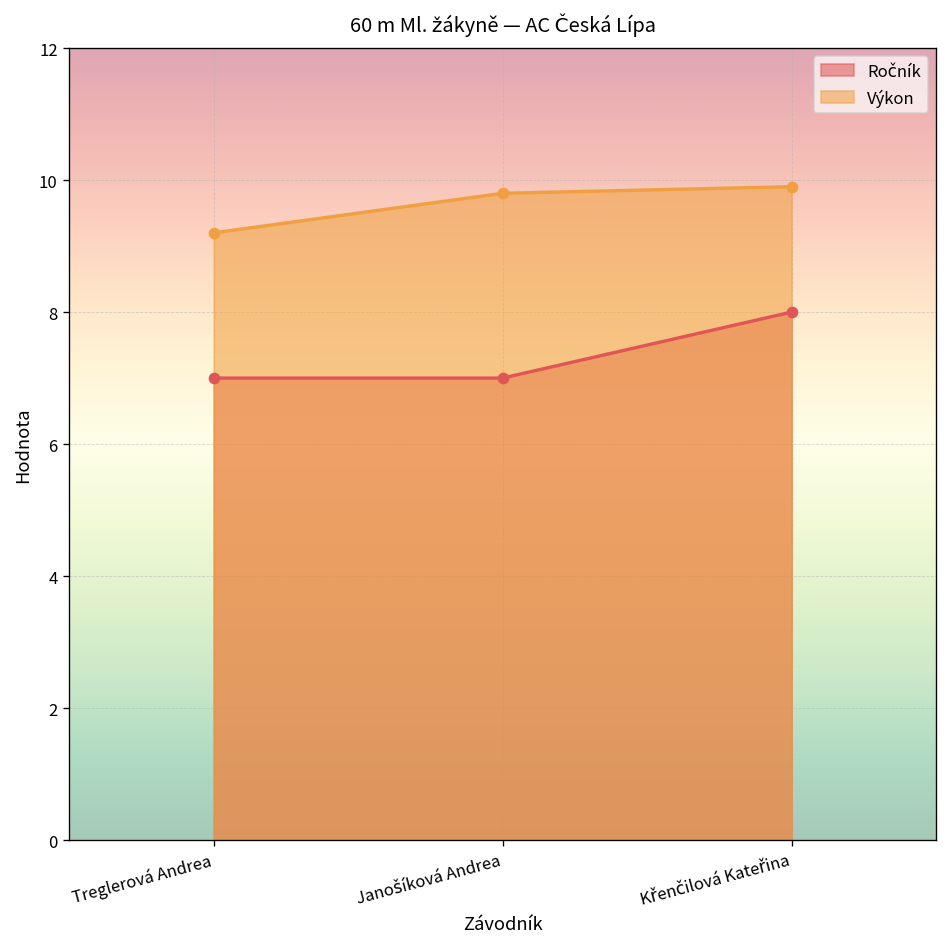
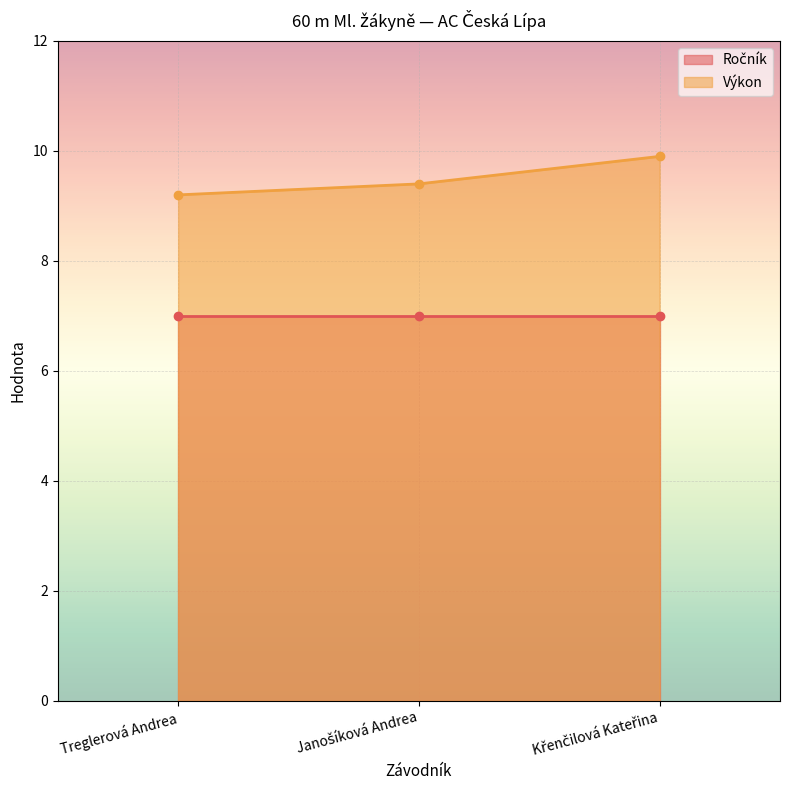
  {
    "Ročník": {
      "Treglerová Andrea": 7,
      "Janošíková Andrea": 7,
-     "Křenčilová Kateřina": 8
+     "Křenčilová Kateřina": 7
    },
    "Výkon": {
      "Treglerová Andrea": 9.2,
-     "Janošíková Andrea": 9.8,
+     "Janošíková Andrea": 9.4,
      "Křenčilová Kateřina": 9.9
    }
  }
